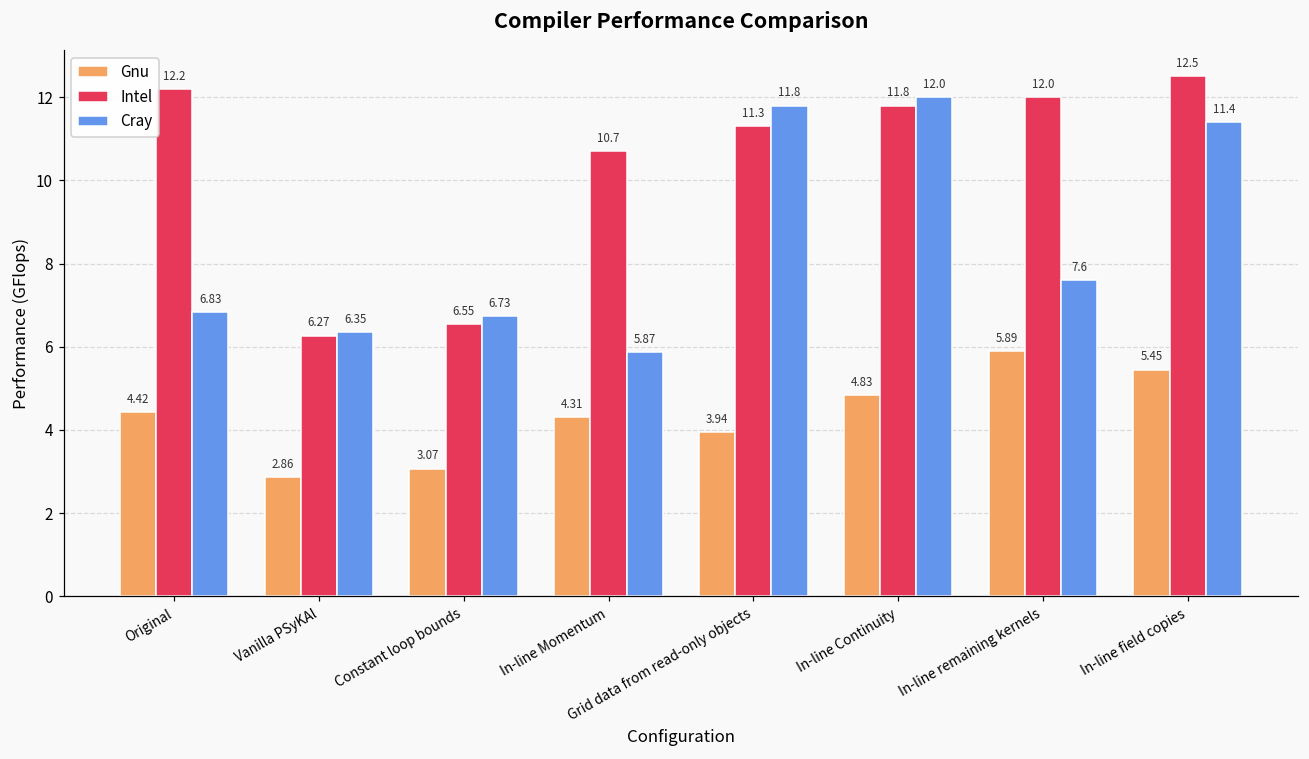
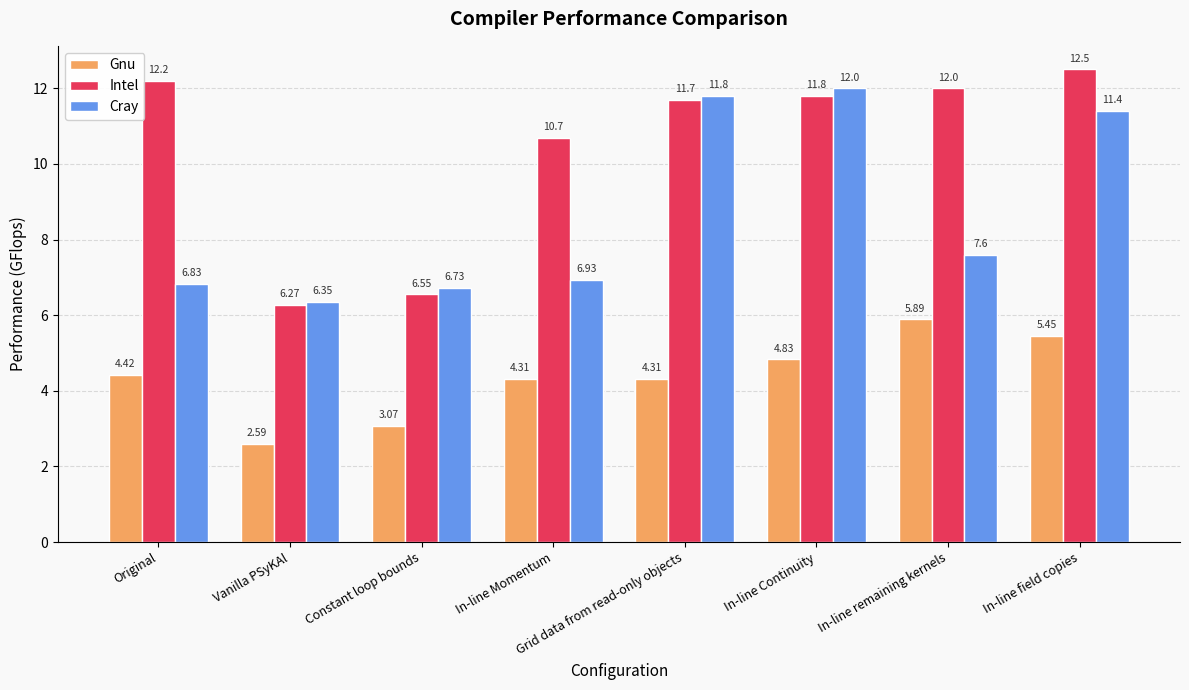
  {
    "Gnu": {
      "Original": 4.42,
-     "Vanilla PSyKAl": 2.86,
+     "Vanilla PSyKAl": 2.59,
      "Constant loop bounds": 3.07,
      "In-line Momentum": 4.31,
-     "Grid data from read-only objects": 3.94,
+     "Grid data from read-only objects": 4.31,
      "In-line Continuity": 4.83,
      "In-line remaining kernels": 5.89,
      "In-line field copies": 5.45
    },
    "Intel": {
      "Original": 12.2,
      "Vanilla PSyKAl": 6.27,
      "Constant loop bounds": 6.55,
      "In-line Momentum": 10.7,
-     "Grid data from read-only objects": 11.3,
+     "Grid data from read-only objects": 11.7,
      "In-line Continuity": 11.8,
      "In-line remaining kernels": 12.0,
      "In-line field copies": 12.5
    },
    "Cray": {
      "Original": 6.83,
      "Vanilla PSyKAl": 6.35,
      "Constant loop bounds": 6.73,
-     "In-line Momentum": 5.87,
+     "In-line Momentum": 6.93,
      "Grid data from read-only objects": 11.8,
      "In-line Continuity": 12.0,
      "In-line remaining kernels": 7.6,
      "In-line field copies": 11.4
    }
  }
